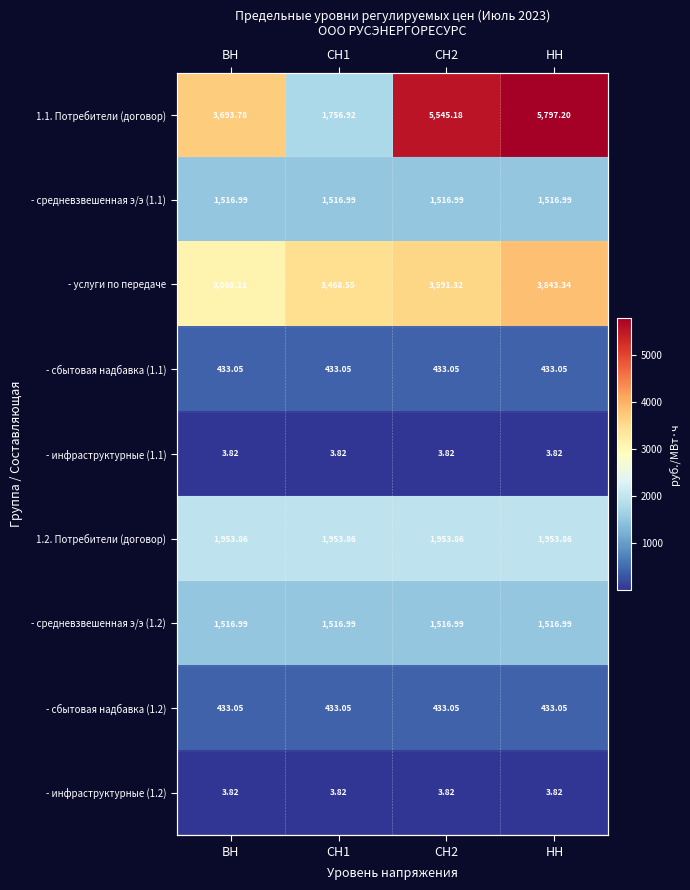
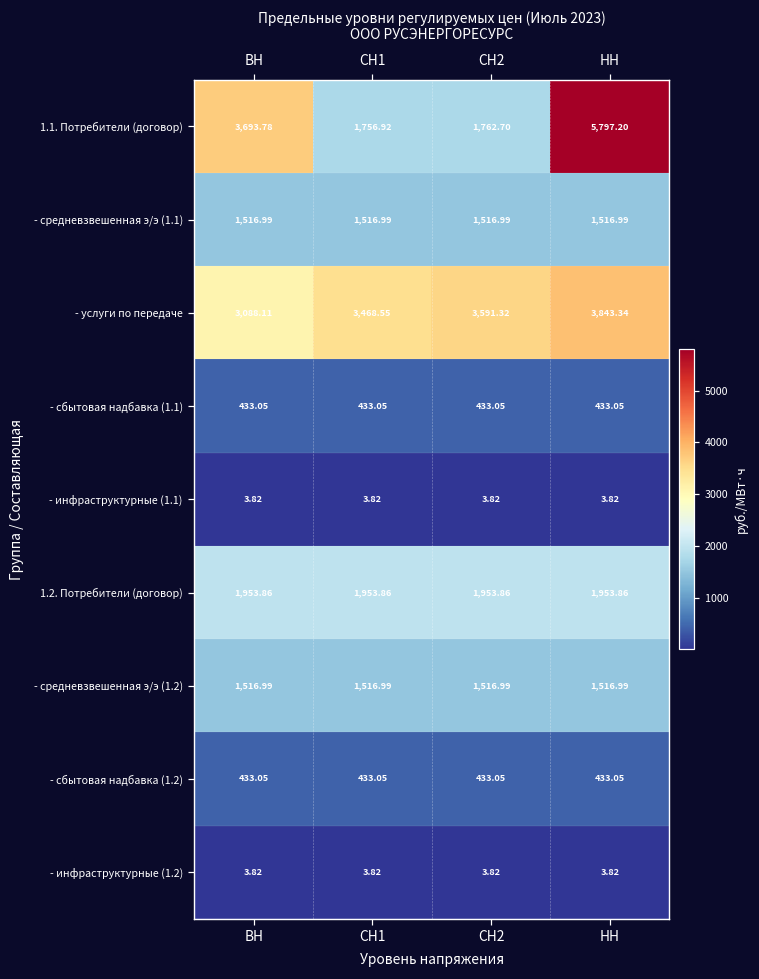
  {
    "1.1. Потребители (договор)": {
      "ВН": "3,693.78",
      "СН1": "1,756.92",
-     "СН2": "5,545.18",
+     "СН2": "1,762.70",
      "НН": "5,797.20"
    },
    "- средневзвешенная э/э (1.1)": {
      "ВН": "1,516.99",
      "СН1": "1,516.99",
      "СН2": "1,516.99",
      "НН": "1,516.99"
    },
    "- услуги по передаче": {
      "ВН": "3,088.11",
      "СН1": "3,468.55",
      "СН2": "3,591.32",
      "НН": "3,843.34"
    },
    "- сбытовая надбавка (1.1)": {
      "ВН": "433.05",
      "СН1": "433.05",
      "СН2": "433.05",
      "НН": "433.05"
    },
    "- инфраструктурные (1.1)": {
      "ВН": "3.82",
      "СН1": "3.82",
      "СН2": "3.82",
      "НН": "3.82"
    },
    "1.2. Потребители (договор)": {
      "ВН": "1,953.86",
      "СН1": "1,953.86",
      "СН2": "1,953.86",
      "НН": "1,953.86"
    },
    "- средневзвешенная э/э (1.2)": {
      "ВН": "1,516.99",
      "СН1": "1,516.99",
      "СН2": "1,516.99",
      "НН": "1,516.99"
    },
    "- сбытовая надбавка (1.2)": {
      "ВН": "433.05",
      "СН1": "433.05",
      "СН2": "433.05",
      "НН": "433.05"
    },
    "- инфраструктурные (1.2)": {
      "ВН": "3.82",
      "СН1": "3.82",
      "СН2": "3.82",
      "НН": "3.82"
    }
  }
